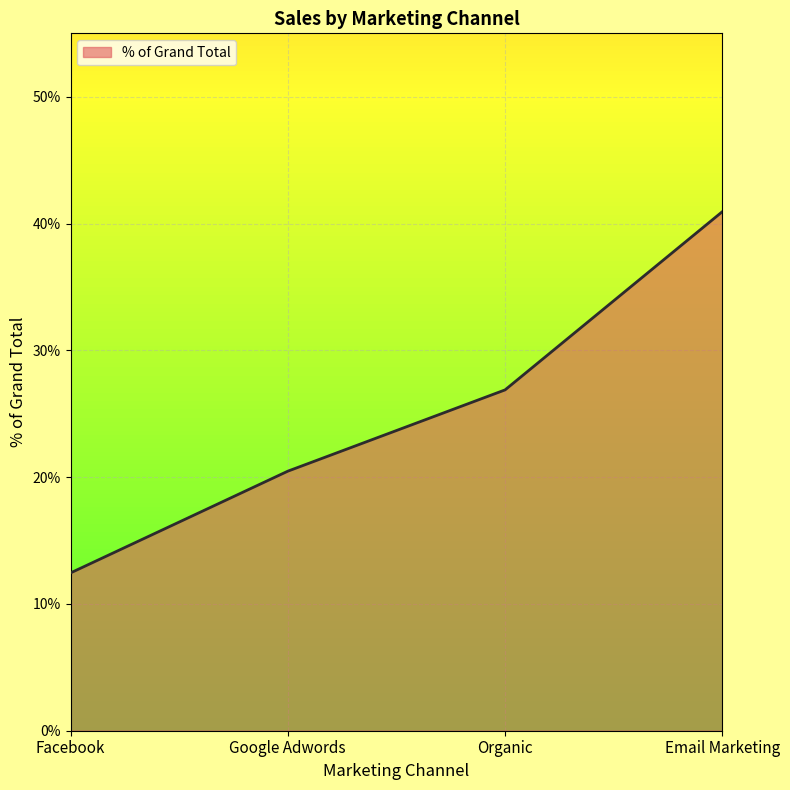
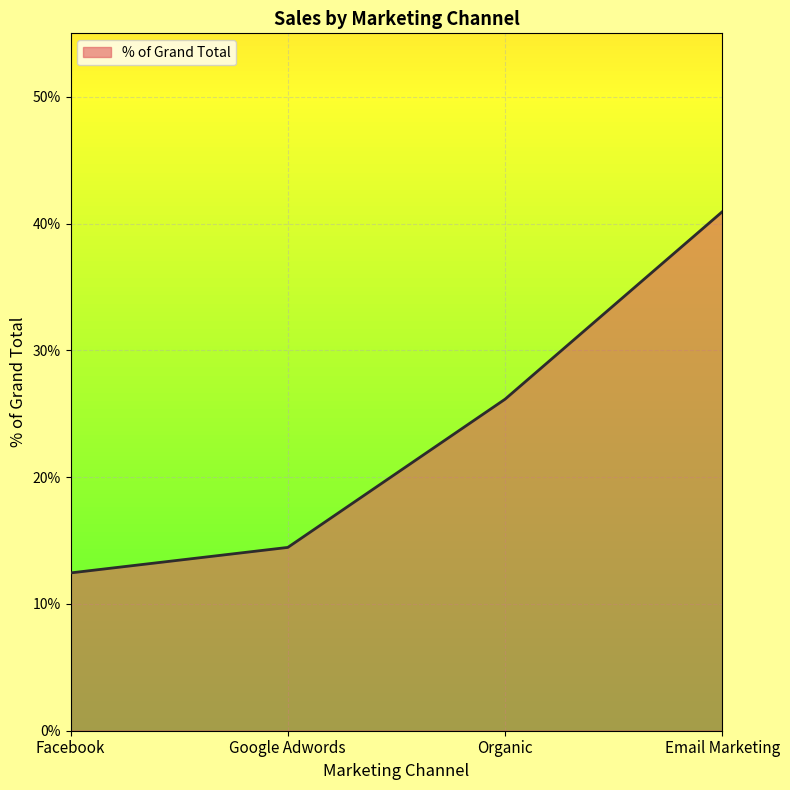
  {
    "Facebook": "12.4%",
-   "Google Adwords": "20.5%",
-   "Organic": "26.9%",
+   "Google Adwords": "14.5%",
+   "Organic": "26.1%",
    "Email Marketing": "40.9%"
  }
